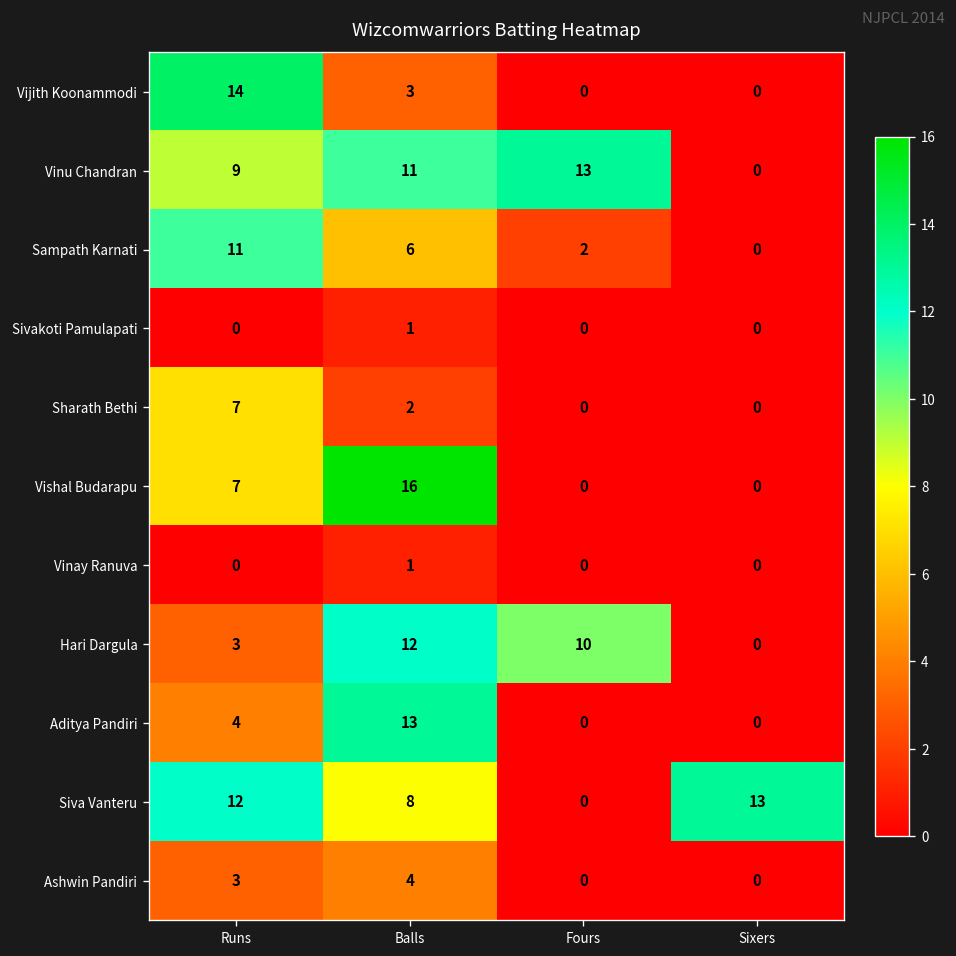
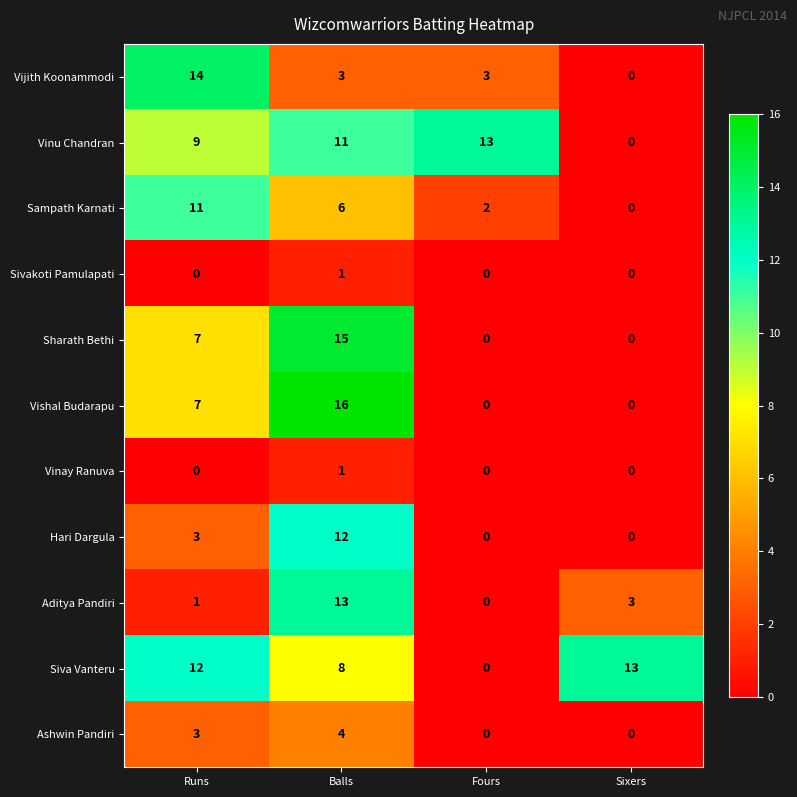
  {
    "Vijith Koonammodi": {
      "Runs": 14,
      "Balls": 3,
-     "Fours": 0,
+     "Fours": 3,
      "Sixers": 0
    },
    "Vinu Chandran": {
      "Runs": 9,
      "Balls": 11,
      "Fours": 13,
      "Sixers": 0
    },
    "Sampath Karnati": {
      "Runs": 11,
      "Balls": 6,
      "Fours": 2,
      "Sixers": 0
    },
    "Sivakoti Pamulapati": {
      "Runs": 0,
      "Balls": 1,
      "Fours": 0,
      "Sixers": 0
    },
    "Sharath Bethi": {
      "Runs": 7,
-     "Balls": 2,
+     "Balls": 15,
      "Fours": 0,
      "Sixers": 0
    },
    "Vishal Budarapu": {
      "Runs": 7,
      "Balls": 16,
      "Fours": 0,
      "Sixers": 0
    },
    "Vinay Ranuva": {
      "Runs": 0,
      "Balls": 1,
      "Fours": 0,
      "Sixers": 0
    },
    "Hari Dargula": {
      "Runs": 3,
      "Balls": 12,
-     "Fours": 10,
+     "Fours": 0,
      "Sixers": 0
    },
    "Aditya Pandiri": {
-     "Runs": 4,
+     "Runs": 1,
      "Balls": 13,
      "Fours": 0,
-     "Sixers": 0
+     "Sixers": 3
    },
    "Siva Vanteru": {
      "Runs": 12,
      "Balls": 8,
      "Fours": 0,
      "Sixers": 13
    },
    "Ashwin Pandiri": {
      "Runs": 3,
      "Balls": 4,
      "Fours": 0,
      "Sixers": 0
    }
  }
